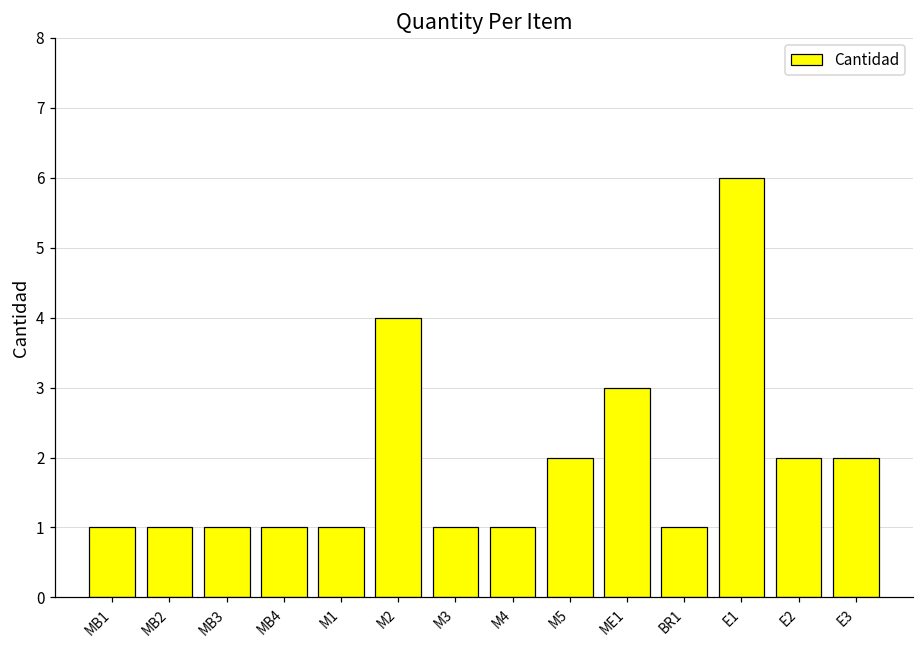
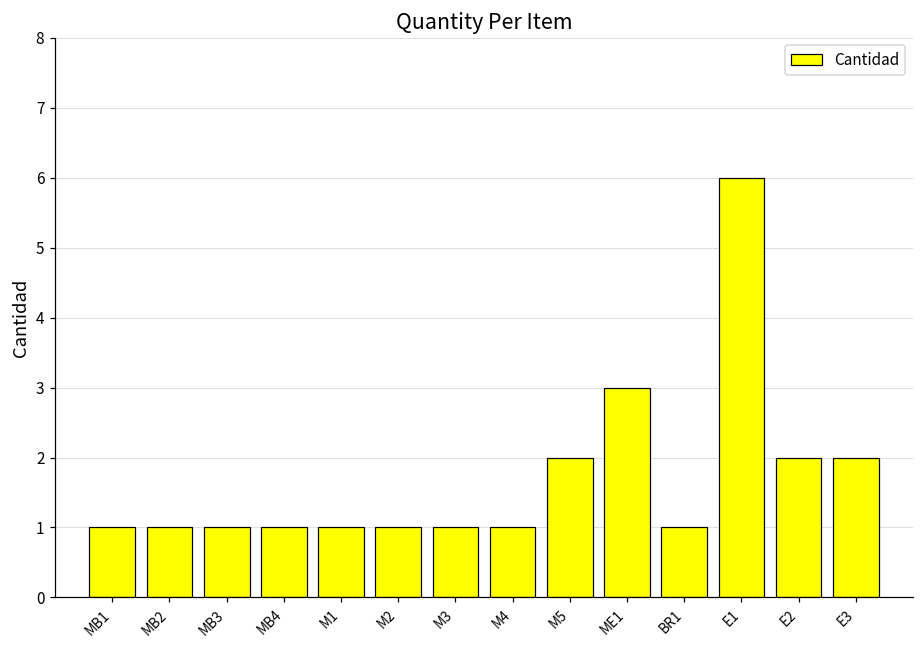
  {
    "MB1": 1,
    "MB2": 1,
    "MB3": 1,
    "MB4": 1,
    "M1": 1,
-   "M2": 4,
+   "M2": 1,
    "M3": 1,
    "M4": 1,
    "M5": 2,
    "ME1": 3,
    "BR1": 1,
    "E1": 6,
    "E2": 2,
    "E3": 2
  }
